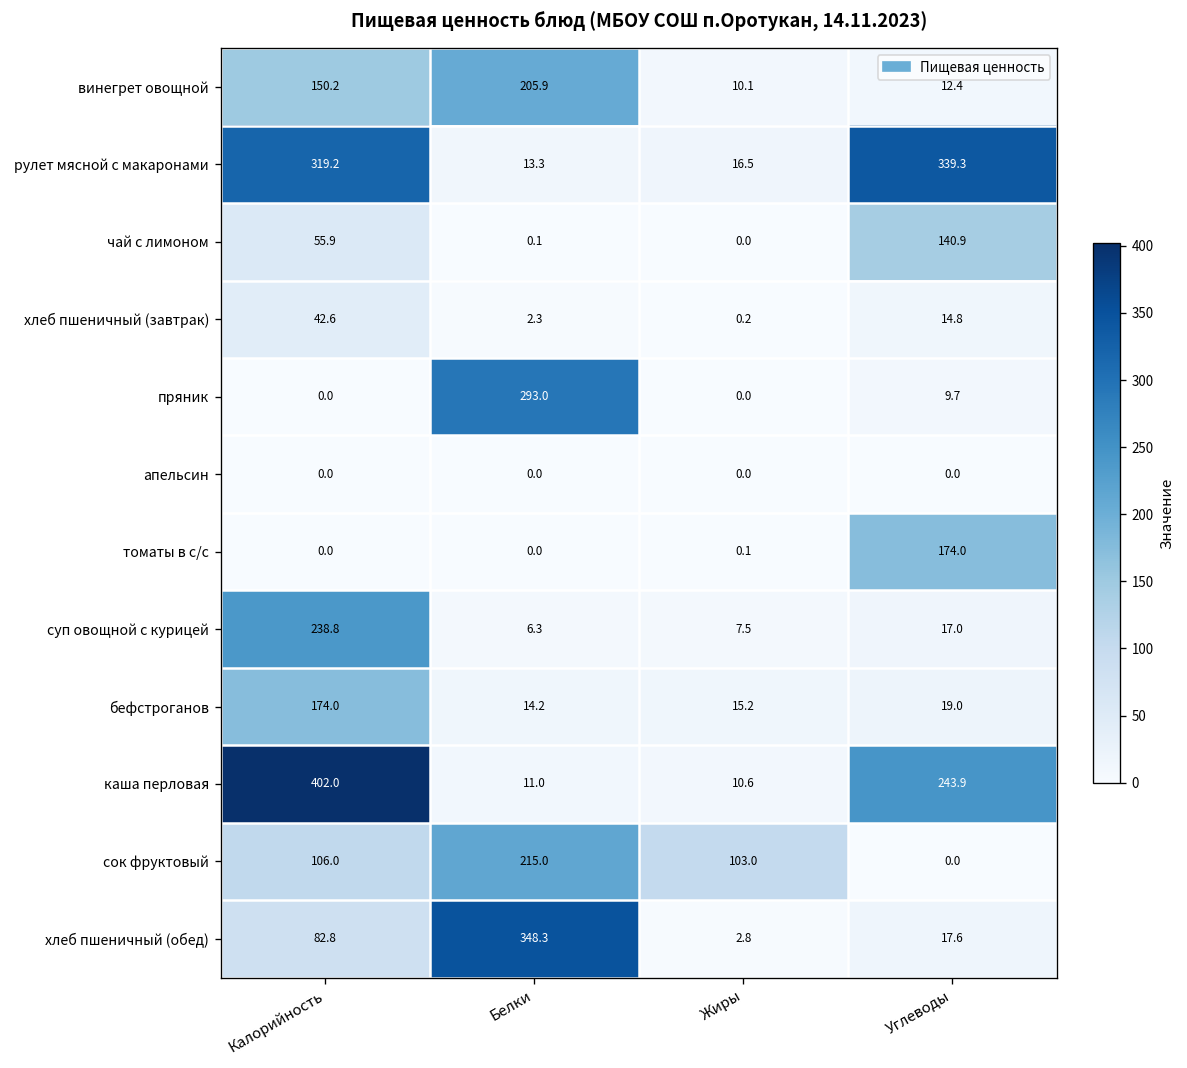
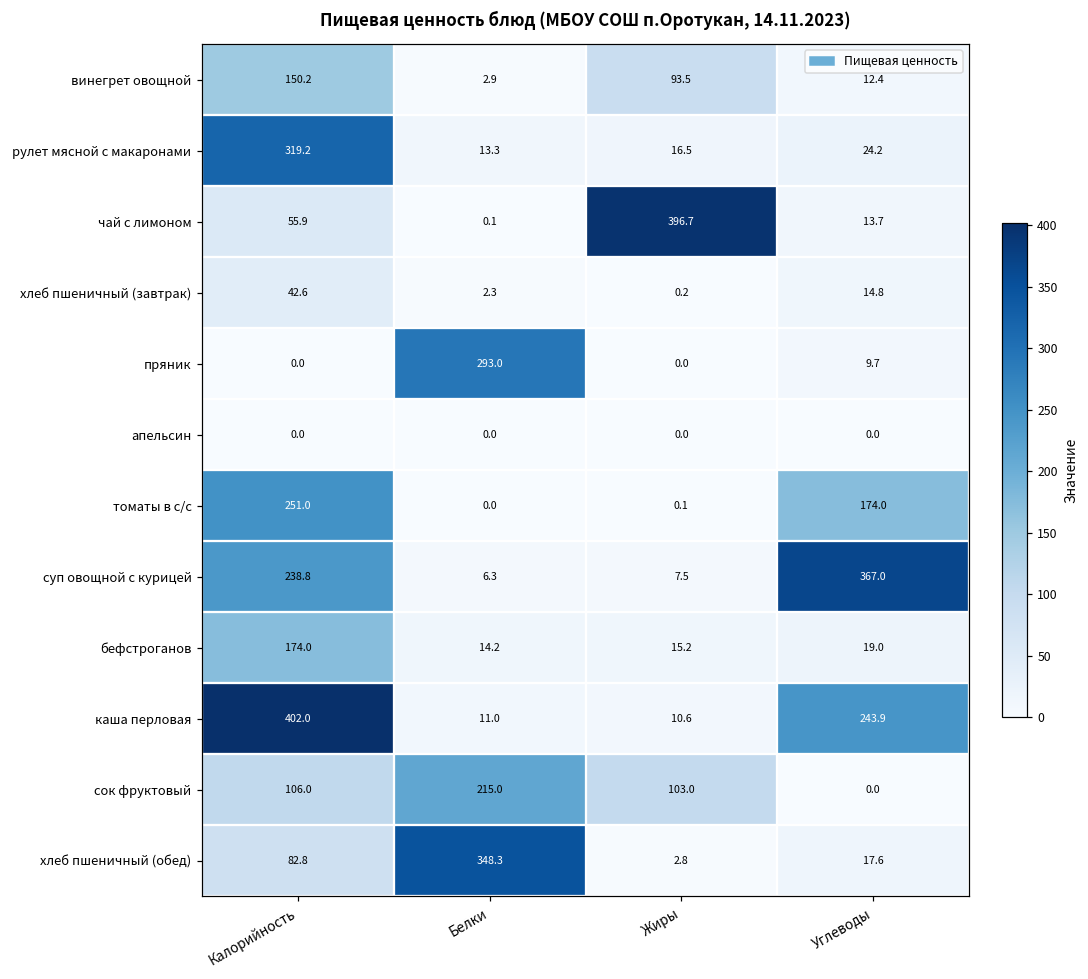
  {
    "винегрет овощной": {
      "Калорийность": 150.2,
-     "Белки": 205.9,
-     "Жиры": 10.1,
+     "Белки": 2.9,
+     "Жиры": 93.5,
      "Углеводы": 12.4
    },
    "рулет мясной с макаронами": {
      "Калорийность": 319.2,
      "Белки": 13.3,
      "Жиры": 16.5,
-     "Углеводы": 339.3
+     "Углеводы": 24.2
    },
    "чай с лимоном": {
      "Калорийность": 55.9,
      "Белки": 0.1,
-     "Жиры": 0.0,
-     "Углеводы": 140.9
+     "Жиры": 396.7,
+     "Углеводы": 13.7
    },
    "хлеб пшеничный (завтрак)": {
      "Калорийность": 42.6,
      "Белки": 2.3,
      "Жиры": 0.2,
      "Углеводы": 14.8
    },
    "пряник": {
      "Калорийность": 0.0,
      "Белки": 293.0,
      "Жиры": 0.0,
      "Углеводы": 9.7
    },
    "апельсин": {
      "Калорийность": 0.0,
      "Белки": 0.0,
      "Жиры": 0.0,
      "Углеводы": 0.0
    },
    "томаты в с/с": {
-     "Калорийность": 0.0,
+     "Калорийность": 251.0,
      "Белки": 0.0,
      "Жиры": 0.1,
      "Углеводы": 174.0
    },
    "суп овощной с курицей": {
      "Калорийность": 238.8,
      "Белки": 6.3,
      "Жиры": 7.5,
-     "Углеводы": 17.0
+     "Углеводы": 367.0
    },
    "бефстроганов": {
      "Калорийность": 174.0,
      "Белки": 14.2,
      "Жиры": 15.2,
      "Углеводы": 19.0
    },
    "каша перловая": {
      "Калорийность": 402.0,
      "Белки": 11.0,
      "Жиры": 10.6,
      "Углеводы": 243.9
    },
    "сок фруктовый": {
      "Калорийность": 106.0,
      "Белки": 215.0,
      "Жиры": 103.0,
      "Углеводы": 0.0
    },
    "хлеб пшеничный (обед)": {
      "Калорийность": 82.8,
      "Белки": 348.3,
      "Жиры": 2.8,
      "Углеводы": 17.6
    }
  }
